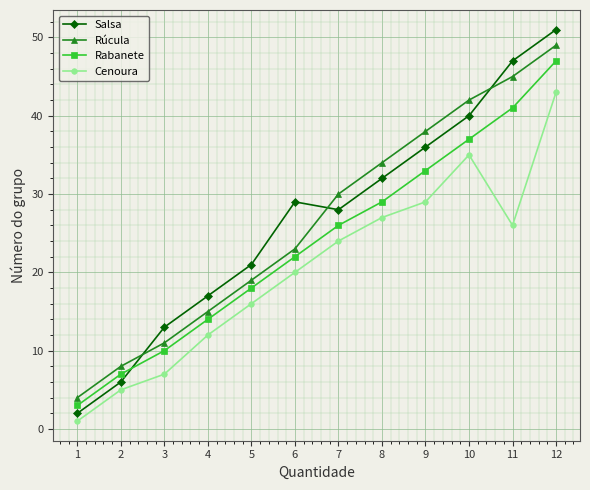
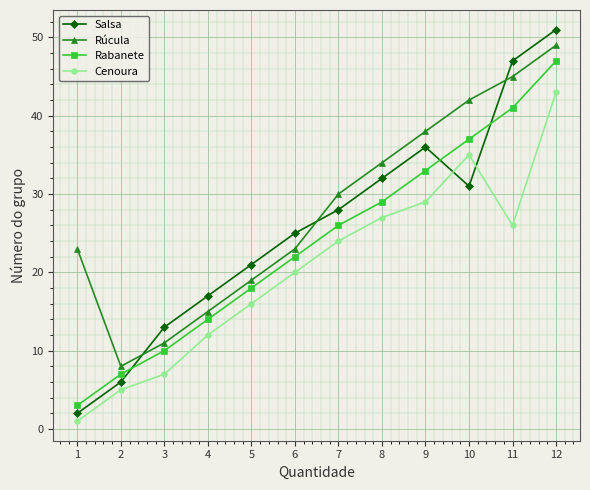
  {
    "Salsa": {
      "1": 2,
      "2": 6,
      "3": 13,
      "4": 17,
      "5": 21,
-     "6": 29,
+     "6": 25,
      "7": 28,
      "8": 32,
      "9": 36,
-     "10": 40,
+     "10": 31,
      "11": 47,
      "12": 51
    },
    "Rúcula": {
-     "1": 4,
+     "1": 23,
      "2": 8,
      "3": 11,
      "4": 15,
      "5": 19,
      "6": 23,
      "7": 30,
      "8": 34,
      "9": 38,
      "10": 42,
      "11": 45,
      "12": 49
    },
    "Rabanete": {
      "1": 3,
      "2": 7,
      "3": 10,
      "4": 14,
      "5": 18,
      "6": 22,
      "7": 26,
      "8": 29,
      "9": 33,
      "10": 37,
      "11": 41,
      "12": 47
    },
    "Cenoura": {
      "1": 1,
      "2": 5,
      "3": 7,
      "4": 12,
      "5": 16,
      "6": 20,
      "7": 24,
      "8": 27,
      "9": 29,
      "10": 35,
      "11": 26,
      "12": 43
    }
  }
